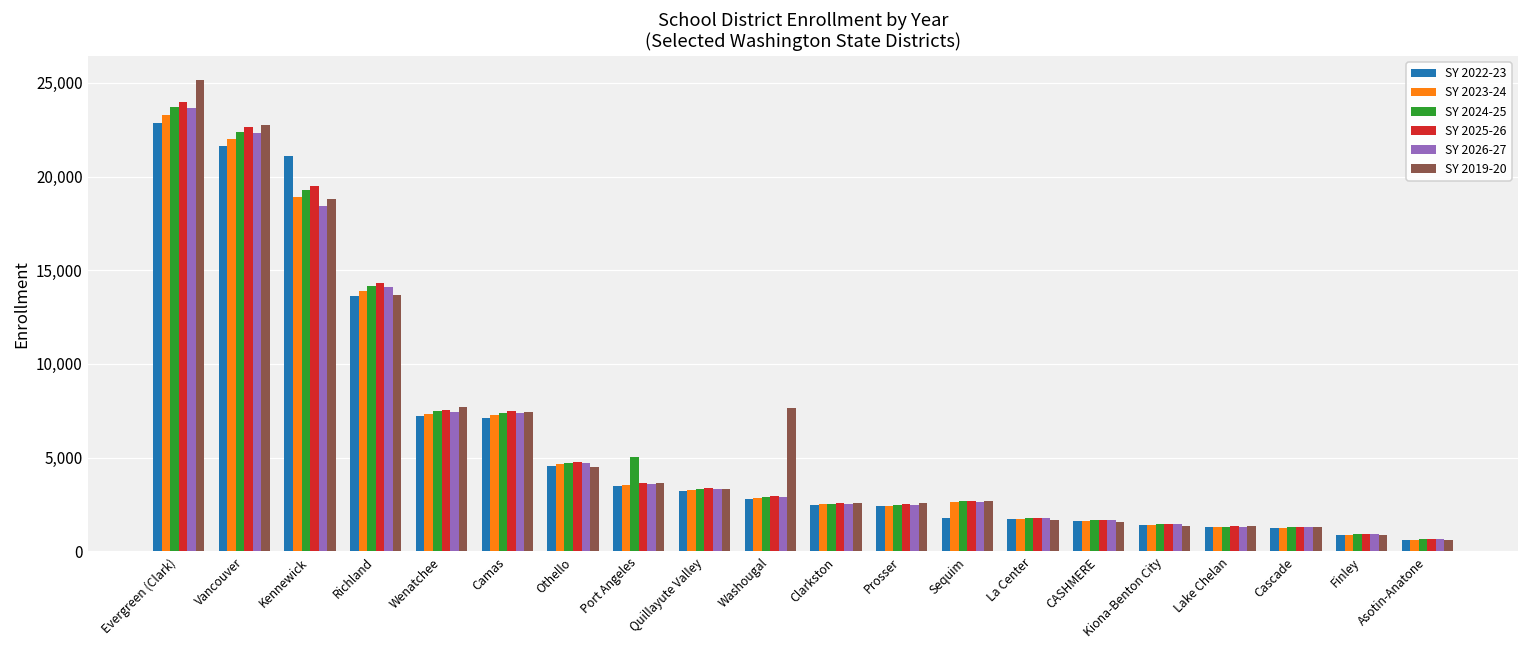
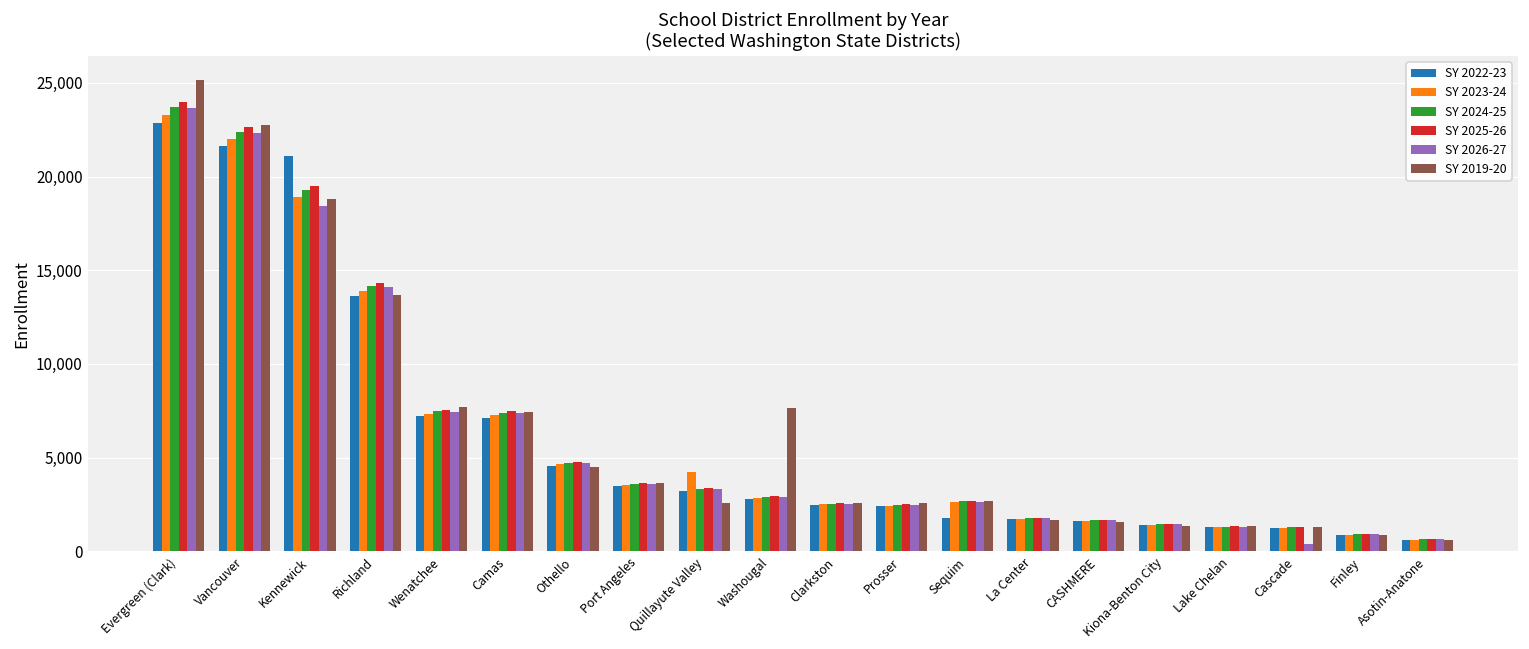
  {
    "SY 2022-23": {
      "Evergreen (Clark)": "22,900",
      "Vancouver": "21,600",
      "Kennewick": "21,100",
      "Richland": "13,600",
      "Wenatchee": "7,200",
      "Camas": "7,100",
      "Othello": "4,600",
      "Port Angeles": "3,500",
      "Quillayute Valley": "3,200",
      "Washougal": "2,800",
      "Clarkston": "2,500",
      "Prosser": "2,400",
      "Sequim": "1,800",
      "La Center": "1,700",
      "CASHMERE": "1,600",
      "Kiona-Benton City": "1,400",
      "Lake Chelan": "1,300",
      "Cascade": "1,200",
      "Finley": "900",
      "Asotin-Anatone": "600"
    },
    "SY 2023-24": {
      "Evergreen (Clark)": "23,300",
      "Vancouver": "22,000",
      "Kennewick": "18,900",
      "Richland": "13,900",
      "Wenatchee": "7,300",
      "Camas": "7,300",
      "Othello": "4,600",
      "Port Angeles": "3,500",
-     "Quillayute Valley": "3,300",
+     "Quillayute Valley": "4,200",
      "Washougal": "2,900",
      "Clarkston": "2,500",
      "Prosser": "2,400",
      "Sequim": "2,600",
      "La Center": "1,700",
      "CASHMERE": "1,600",
      "Kiona-Benton City": "1,400",
      "Lake Chelan": "1,300",
      "Cascade": "1,200",
      "Finley": "900",
      "Asotin-Anatone": "600"
    },
    "SY 2024-25": {
      "Evergreen (Clark)": "23,700",
      "Vancouver": "22,400",
      "Kennewick": "19,300",
      "Richland": "14,100",
      "Wenatchee": "7,500",
      "Camas": "7,400",
      "Othello": "4,700",
-     "Port Angeles": "5,000",
+     "Port Angeles": "3,600",
      "Quillayute Valley": "3,300",
      "Washougal": "2,900",
      "Clarkston": "2,500",
      "Prosser": "2,500",
      "Sequim": "2,700",
      "La Center": "1,800",
      "CASHMERE": "1,700",
      "Kiona-Benton City": "1,400",
      "Lake Chelan": "1,300",
      "Cascade": "1,300",
      "Finley": "900",
      "Asotin-Anatone": "600"
    },
    "SY 2025-26": {
      "Evergreen (Clark)": "24,000",
      "Vancouver": "22,600",
      "Kennewick": "19,500",
      "Richland": "14,300",
      "Wenatchee": "7,600",
      "Camas": "7,500",
      "Othello": "4,800",
      "Port Angeles": "3,600",
      "Quillayute Valley": "3,400",
      "Washougal": "2,900",
      "Clarkston": "2,600",
      "Prosser": "2,500",
      "Sequim": "2,700",
      "La Center": "1,800",
      "CASHMERE": "1,700",
      "Kiona-Benton City": "1,500",
      "Lake Chelan": "1,300",
      "Cascade": "1,300",
      "Finley": "900",
      "Asotin-Anatone": "600"
    },
    "SY 2026-27": {
      "Evergreen (Clark)": "23,600",
      "Vancouver": "22,300",
      "Kennewick": "18,400",
      "Richland": "14,100",
      "Wenatchee": "7,500",
      "Camas": "7,400",
      "Othello": "4,700",
      "Port Angeles": "3,600",
      "Quillayute Valley": "3,300",
      "Washougal": "2,900",
      "Clarkston": "2,500",
      "Prosser": "2,500",
      "Sequim": "2,700",
      "La Center": "1,800",
      "CASHMERE": "1,600",
      "Kiona-Benton City": "1,400",
      "Lake Chelan": "1,300",
-     "Cascade": "1,300",
+     "Cascade": "400",
      "Finley": "900",
      "Asotin-Anatone": "600"
    },
    "SY 2019-20": {
      "Evergreen (Clark)": "25,200",
      "Vancouver": "22,700",
      "Kennewick": "18,800",
      "Richland": "13,700",
      "Wenatchee": "7,700",
      "Camas": "7,400",
      "Othello": "4,500",
      "Port Angeles": "3,700",
-     "Quillayute Valley": "3,300",
+     "Quillayute Valley": "2,600",
      "Washougal": "7,600",
      "Clarkston": "2,600",
      "Prosser": "2,600",
      "Sequim": "2,700",
      "La Center": "1,700",
      "CASHMERE": "1,600",
      "Kiona-Benton City": "1,400",
      "Lake Chelan": "1,300",
      "Cascade": "1,300",
      "Finley": "900",
      "Asotin-Anatone": "600"
    }
  }
